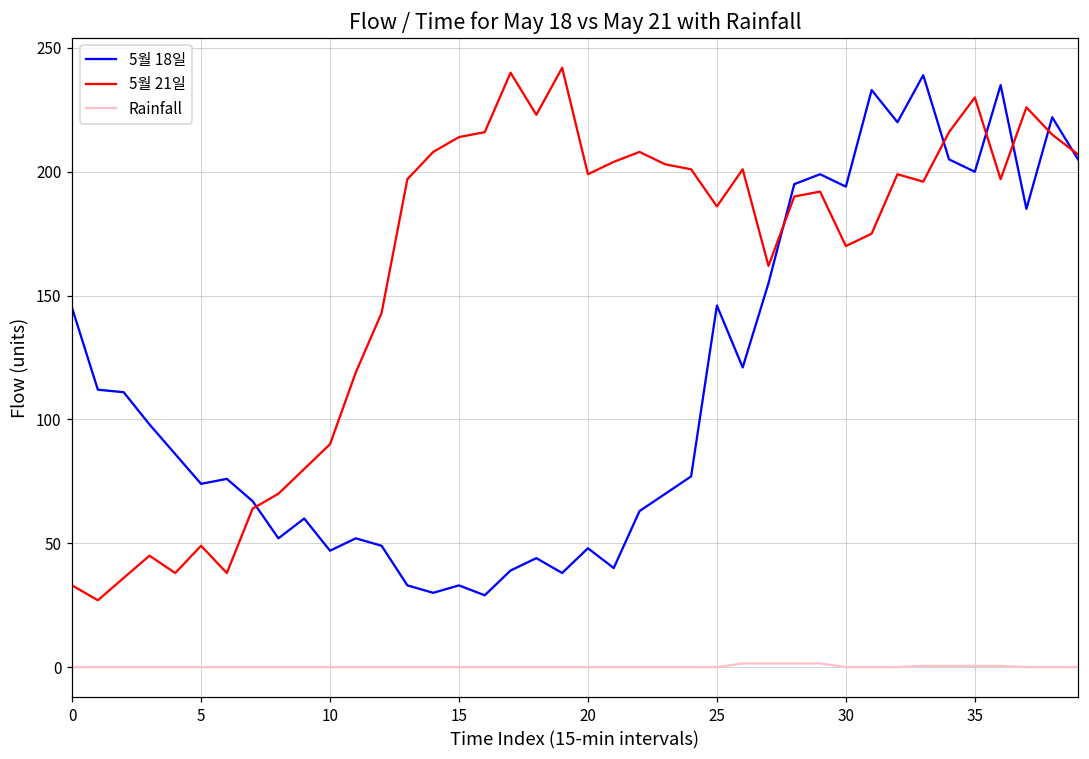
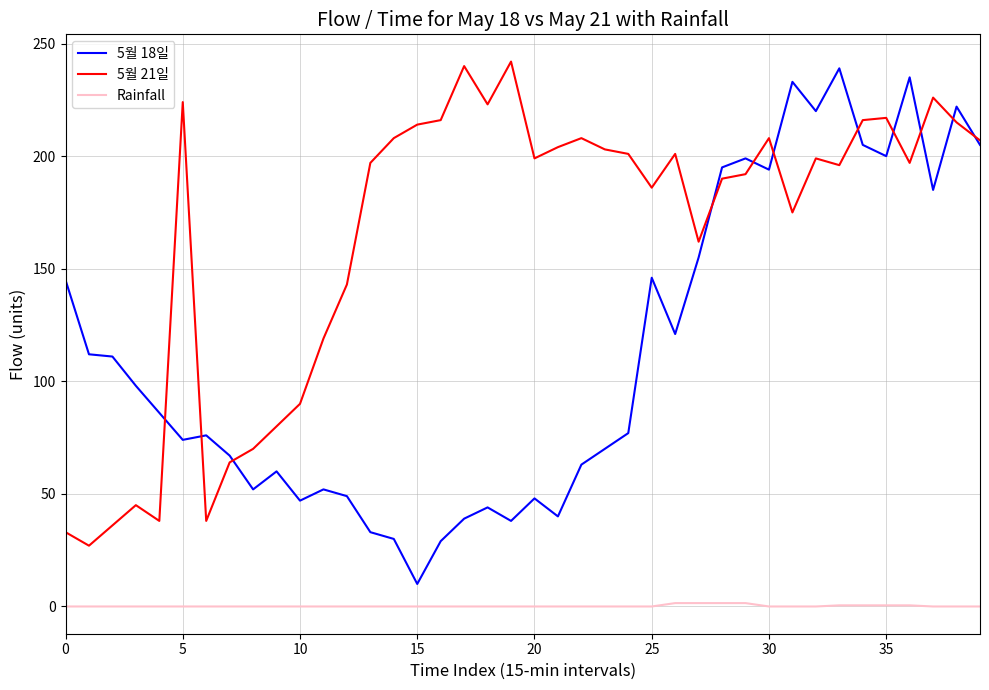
  {
    "5월 18일": {
      "0": 145,
      "5": 74,
      "10": 47,
-     "15": 33,
+     "15": 10,
      "20": 48,
      "25": 146,
      "30": 194,
      "35": 200
    },
    "5월 21일": {
      "0": 33,
-     "5": 49,
+     "5": 224,
      "10": 90,
      "15": 214,
      "20": 199,
      "25": 186,
-     "30": 170,
-     "35": 230
+     "30": 208,
+     "35": 217
    },
    "Rainfall": {
      "0": 0,
      "5": 0,
      "10": 0,
      "15": 0,
      "20": 0,
      "25": 0,
      "30": 0,
      "35": 1
    }
  }
